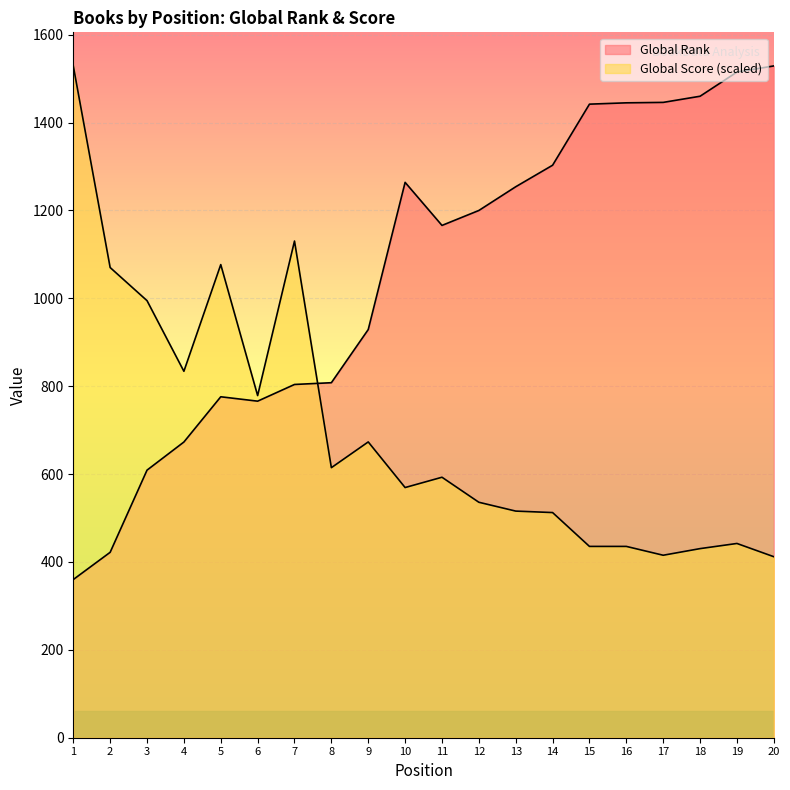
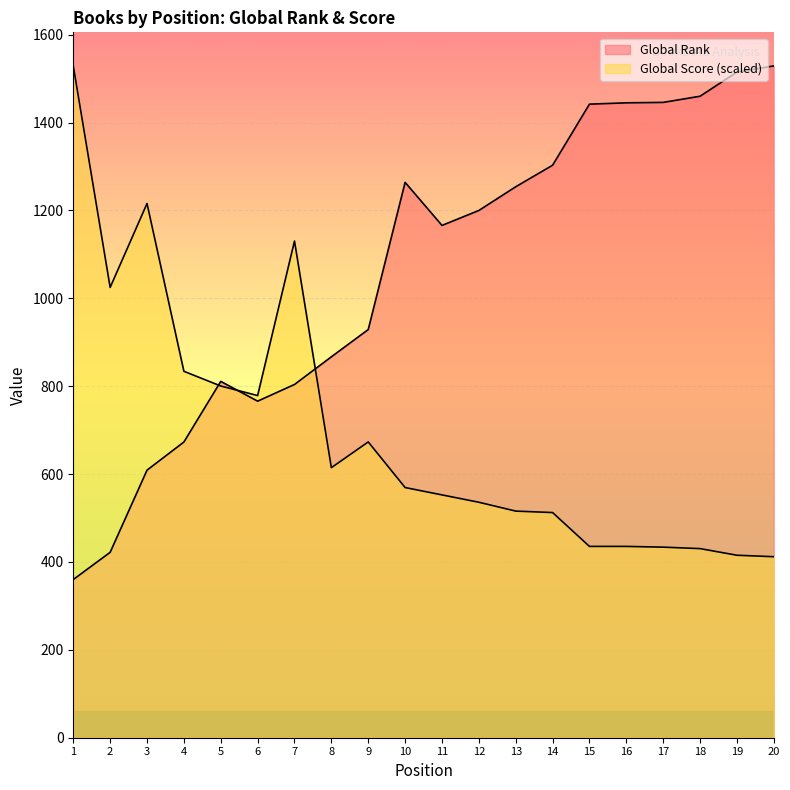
  {
    "Global Rank": {
      "1": 360,
      "2": 420,
      "3": 610,
      "4": 670,
-     "5": 780,
+     "5": 810,
      "6": 770,
      "7": 800,
-     "8": 810,
+     "8": 870,
      "9": 930,
      "10": 1260,
      "11": 1170,
      "12": 1200,
      "13": 1250,
      "14": 1300,
      "15": 1440,
      "16": 1450,
      "17": 1450,
      "18": 1460,
      "20": 1530
    },
    "Global Score (scaled)": {
      "1": 1530,
-     "2": 1070,
-     "3": 990,
+     "2": 1020,
+     "3": 1220,
      "4": 830,
-     "5": 1080,
+     "5": 800,
      "6": 780,
      "7": 1130,
      "8": 610,
      "9": 670,
      "10": 570,
-     "11": 590,
+     "11": 550,
      "12": 540,
      "13": 520,
      "14": 510,
      "15": 440,
      "16": 440,
-     "17": 420,
+     "17": 430,
      "18": 430,
-     "19": 440,
+     "19": 420,
      "20": 410
    }
  }
